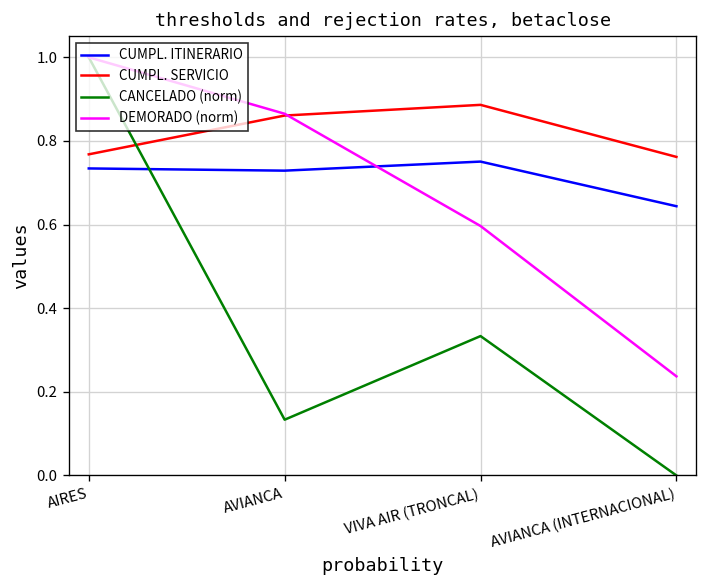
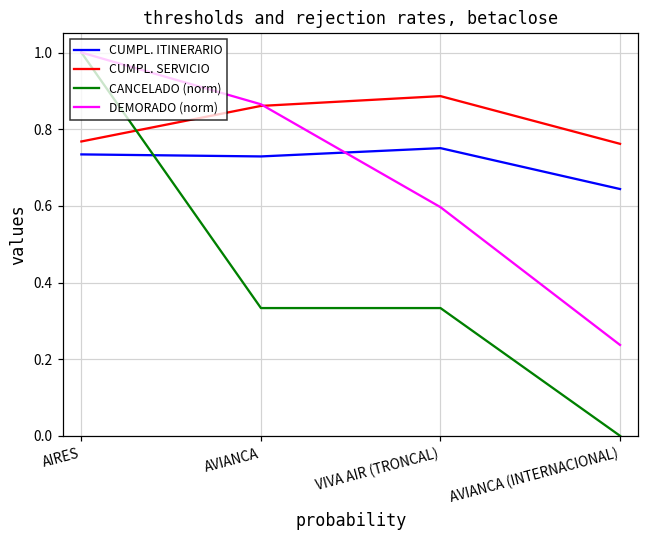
  {
    "CUMPL. ITINERARIO": {
      "AIRES": 0.73,
      "AVIANCA": 0.73,
      "VIVA AIR (TRONCAL)": 0.75,
      "AVIANCA (INTERNACIONAL)": 0.64
    },
    "CUMPL. SERVICIO": {
      "AIRES": 0.77,
      "VIVA AIR (TRONCAL)": 0.89,
      "AVIANCA (INTERNACIONAL)": 0.76
    },
    "CANCELADO (norm)": {
-     "AVIANCA": 0.13,
+     "AVIANCA": 0.33,
      "VIVA AIR (TRONCAL)": 0.33,
      "AVIANCA (INTERNACIONAL)": 0.00
    },
    "DEMORADO (norm)": {
      "VIVA AIR (TRONCAL)": 0.60,
      "AVIANCA (INTERNACIONAL)": 0.24
    }
  }
